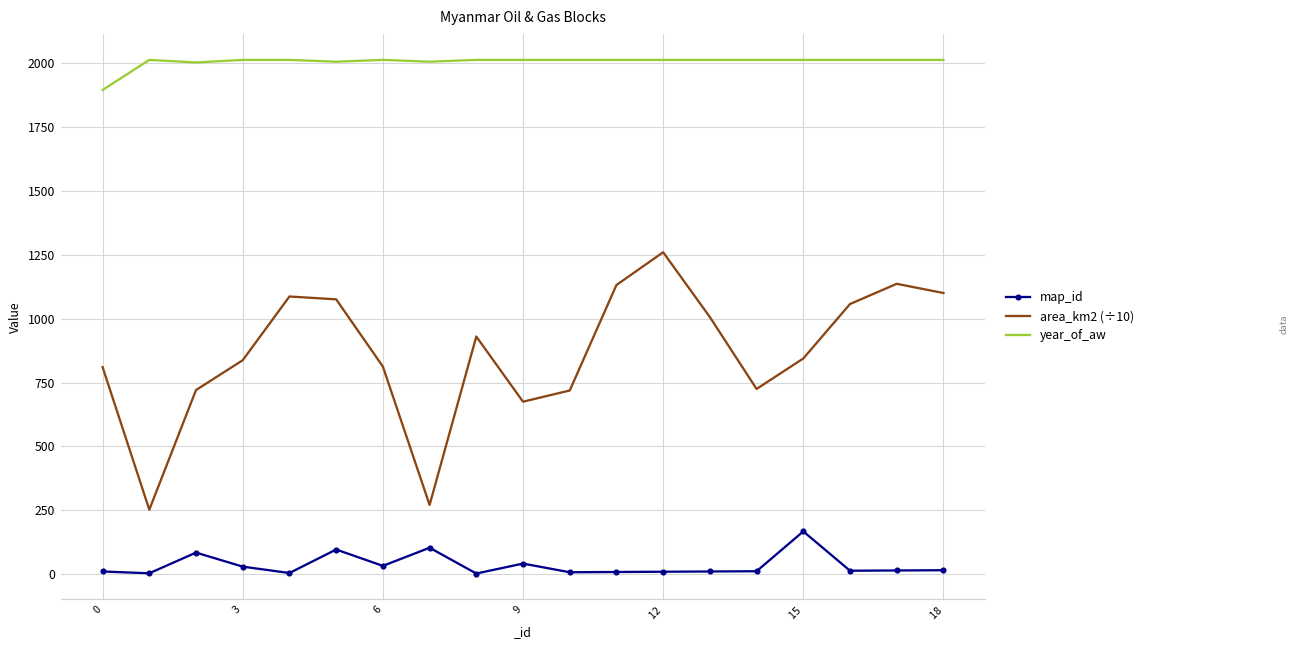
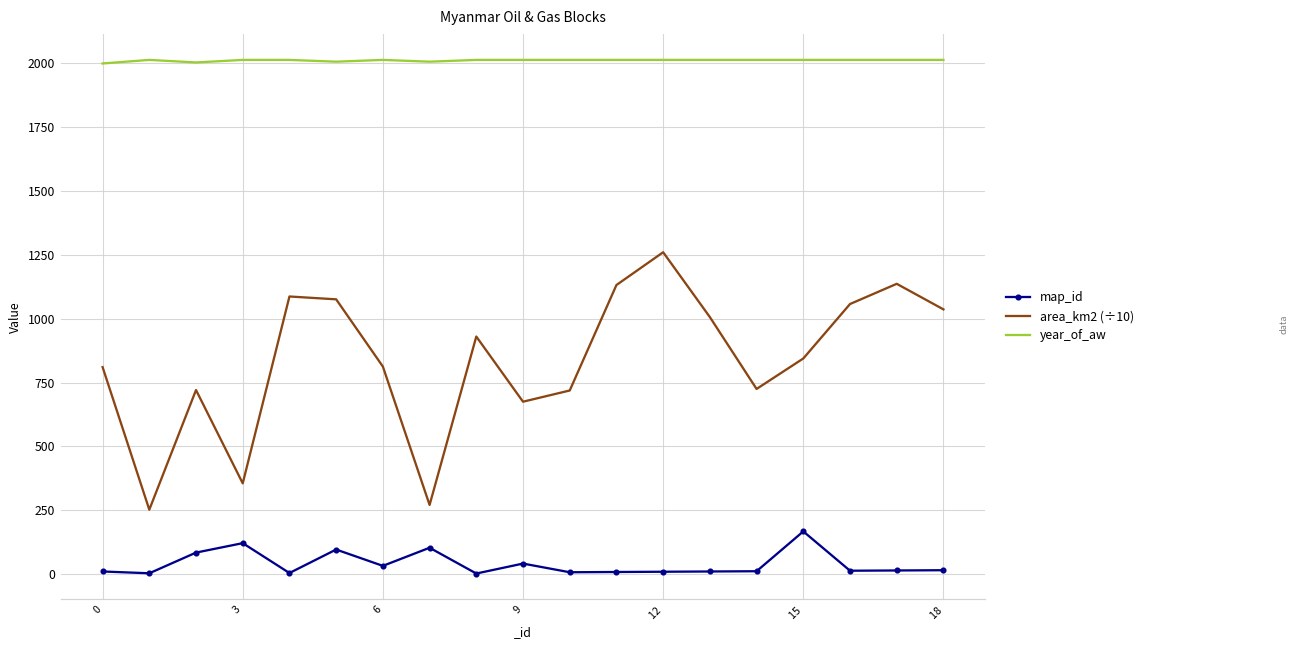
  {
    "map_id": {
      "0": 10,
-     "3": 30,
+     "3": 120,
      "6": 30,
      "9": 40,
      "12": 10,
      "15": 170,
      "18": 20
    },
    "area_km2 (÷10)": {
      "0": 810,
-     "3": 840,
+     "3": 360,
      "6": 810,
      "9": 680,
      "12": 1260,
      "15": 840,
-     "18": 1100
+     "18": 1040
    },
    "year_of_aw": {
-     "0": 1900,
+     "0": 2000,
      "3": 2010,
      "6": 2010,
      "9": 2010,
      "12": 2010,
      "15": 2010,
      "18": 2010
    }
  }
